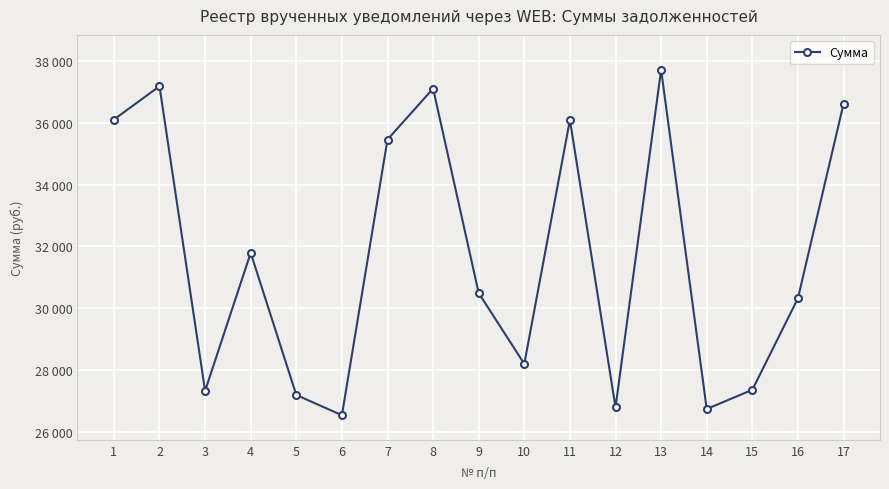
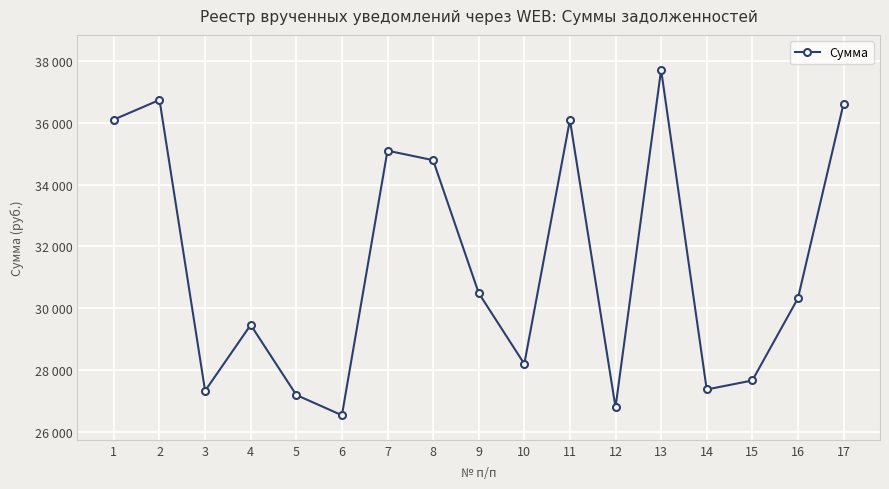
  {
    "1": 36100,
-   "2": 37200,
+   "2": 36700,
    "3": 27300,
-   "4": 31800,
+   "4": 29500,
    "5": 27200,
    "6": 26500,
-   "7": 35500,
-   "8": 37100,
+   "7": 35100,
+   "8": 34800,
    "9": 30500,
    "10": 28200,
    "11": 36100,
    "12": 26800,
    "13": 37700,
-   "14": 26700,
-   "15": 27400,
+   "14": 27400,
+   "15": 27700,
    "16": 30300,
    "17": 36600
  }
